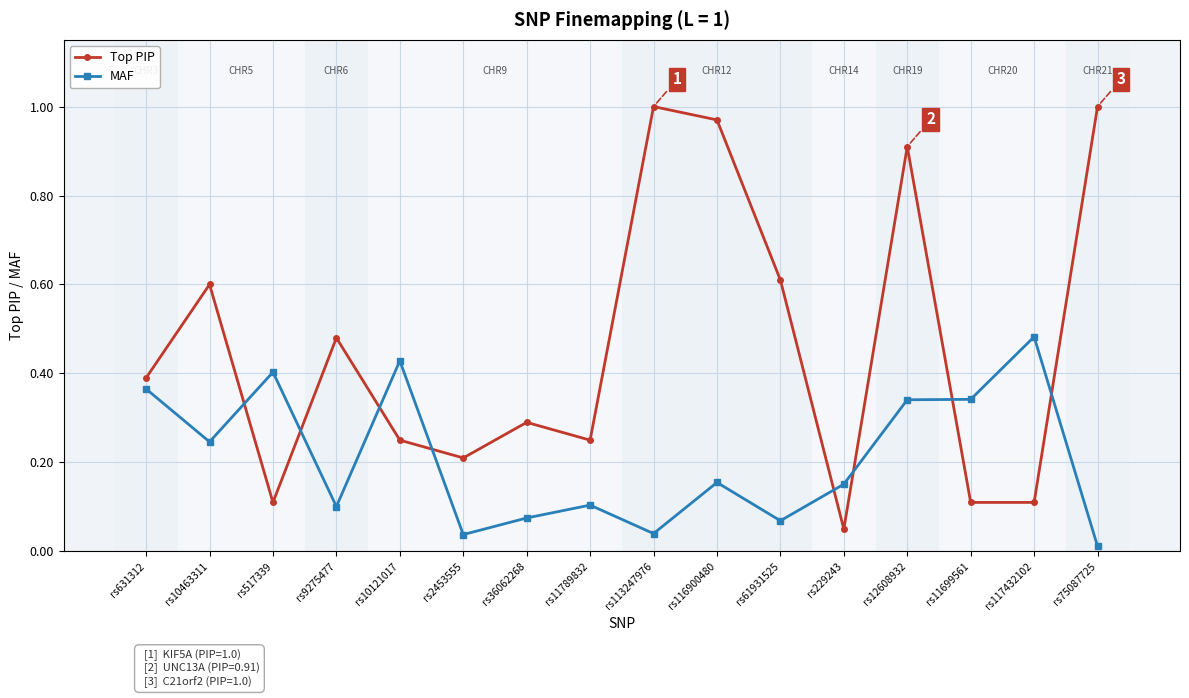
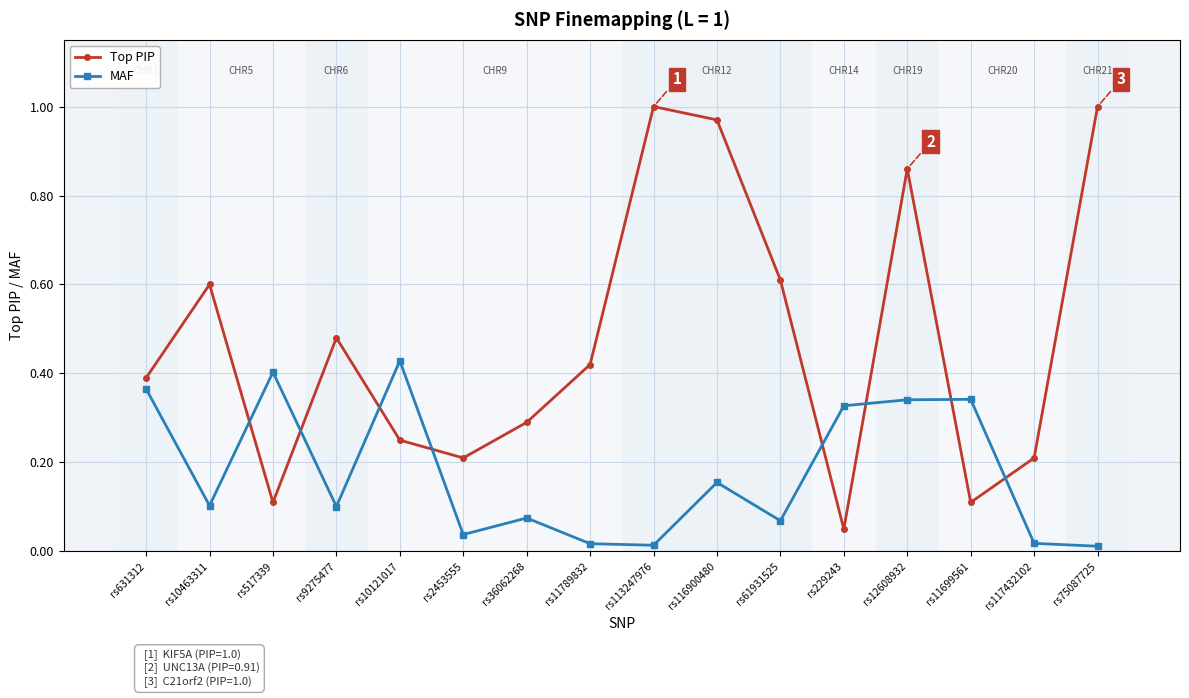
  {
    "Top PIP": {
      "rs631312": 0.39,
      "rs10463311": 0.60,
      "rs517339": 0.11,
      "rs9275477": 0.48,
      "rs10121017": 0.25,
      "rs2453555": 0.21,
      "rs36062268": 0.29,
-     "rs11789832": 0.25,
+     "rs11789832": 0.42,
      "rs113247976": 1.00,
      "rs116900480": 0.97,
      "rs61931525": 0.61,
      "rs229243": 0.05,
-     "rs12608932": 0.91,
+     "rs12608932": 0.86,
      "rs11699561": 0.11,
-     "rs117432102": 0.11,
+     "rs117432102": 0.21,
      "rs75087725": 1.00
    },
    "MAF": {
      "rs631312": 0.37,
-     "rs10463311": 0.25,
+     "rs10463311": 0.10,
      "rs517339": 0.40,
      "rs9275477": 0.10,
      "rs10121017": 0.43,
      "rs2453555": 0.04,
      "rs36062268": 0.08,
-     "rs11789832": 0.10,
-     "rs113247976": 0.04,
+     "rs11789832": 0.02,
+     "rs113247976": 0.01,
      "rs116900480": 0.15,
      "rs61931525": 0.07,
-     "rs229243": 0.15,
+     "rs229243": 0.33,
      "rs12608932": 0.34,
      "rs11699561": 0.34,
-     "rs117432102": 0.48,
+     "rs117432102": 0.02,
      "rs75087725": 0.01
    }
  }
